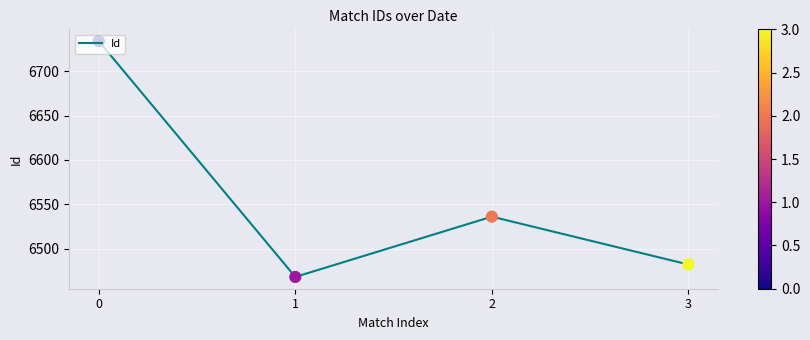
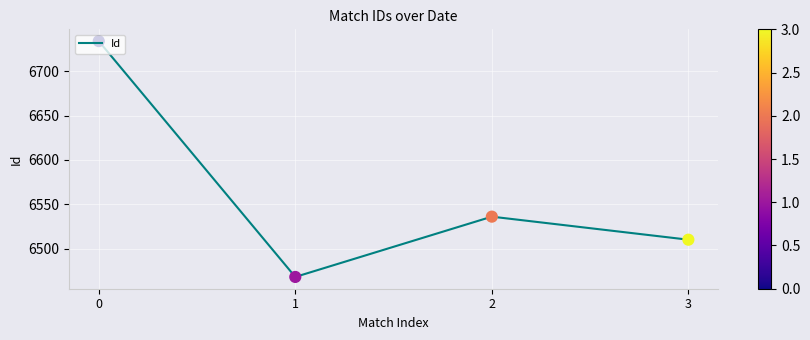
  {
    "1": 6470,
    "2": 6540,
-   "3": 6480
+   "3": 6510
  }
